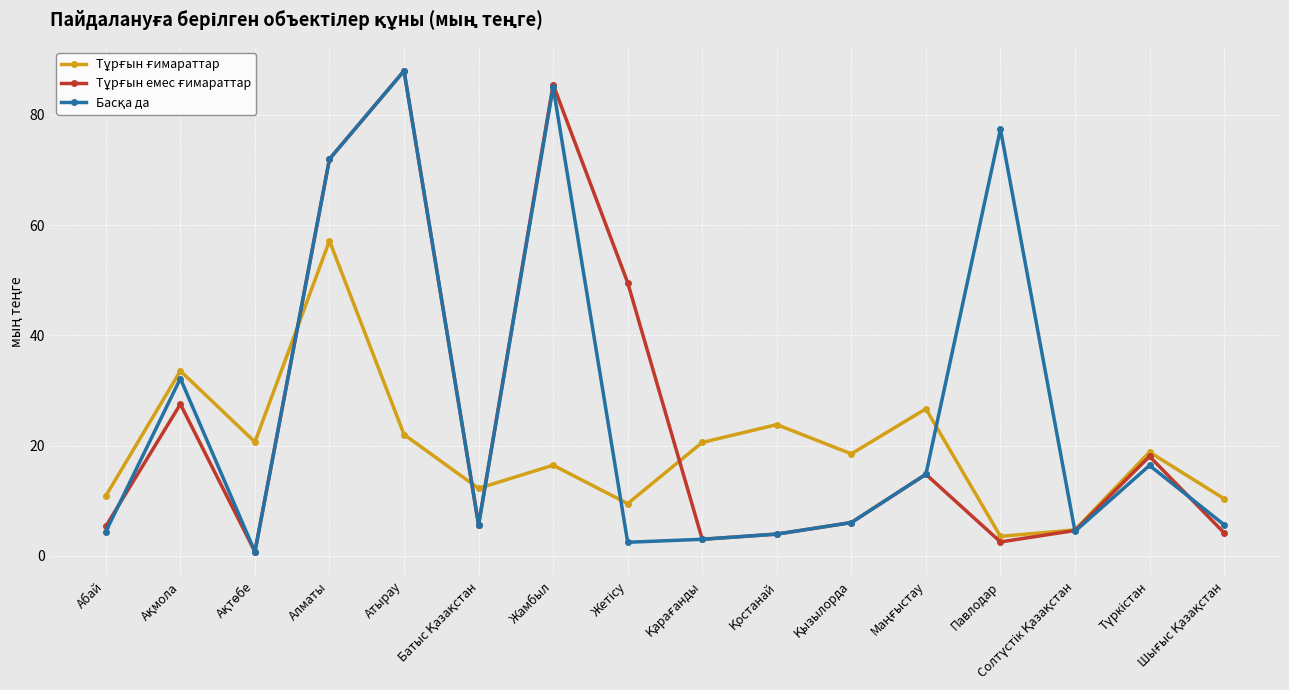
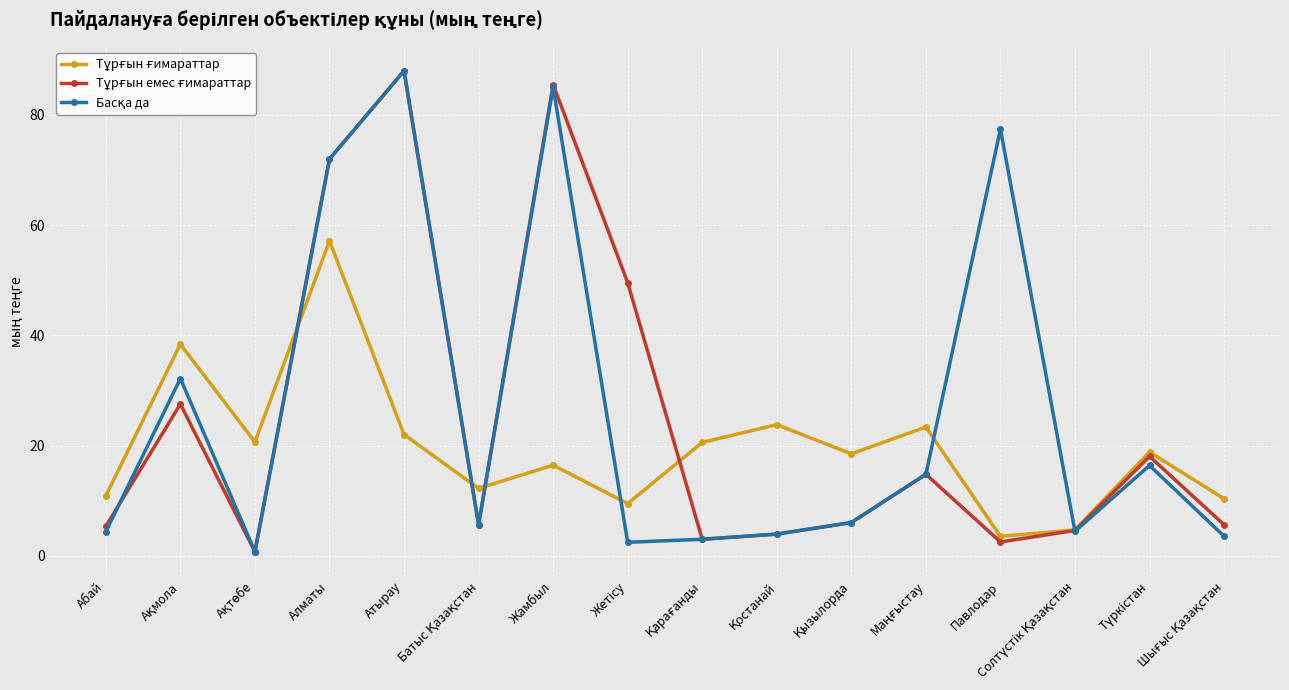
  {
    "Тұрғын ғимараттар": {
      "Абай": 11,
-     "Ақмола": 34,
+     "Ақмола": 38,
      "Ақтөбе": 21,
      "Алматы": 57,
      "Атырау": 22,
      "Батыс Қазақстан": 12,
      "Жамбыл": 16,
      "Жетісу": 10,
      "Қарағанды": 21,
      "Қостанай": 24,
      "Қызылорда": 19,
-     "Маңғыстау": 27,
+     "Маңғыстау": 23,
      "Павлодар": 4,
      "Түркістан": 19,
      "Шығыс Қазақстан": 10
    },
    "Тұрғын емес ғимараттар": {
      "Абай": 5,
      "Ақмола": 28,
      "Жамбыл": 86,
      "Жетісу": 50,
      "Павлодар": 3,
      "Түркістан": 18,
-     "Шығыс Қазақстан": 4
+     "Шығыс Қазақстан": 6
    },
    "Басқа да": {
      "Абай": 4,
      "Ақмола": 32,
      "Жамбыл": 85,
      "Жетісу": 2,
      "Павлодар": 77,
      "Түркістан": 16,
-     "Шығыс Қазақстан": 6
+     "Шығыс Қазақстан": 4
    }
  }
